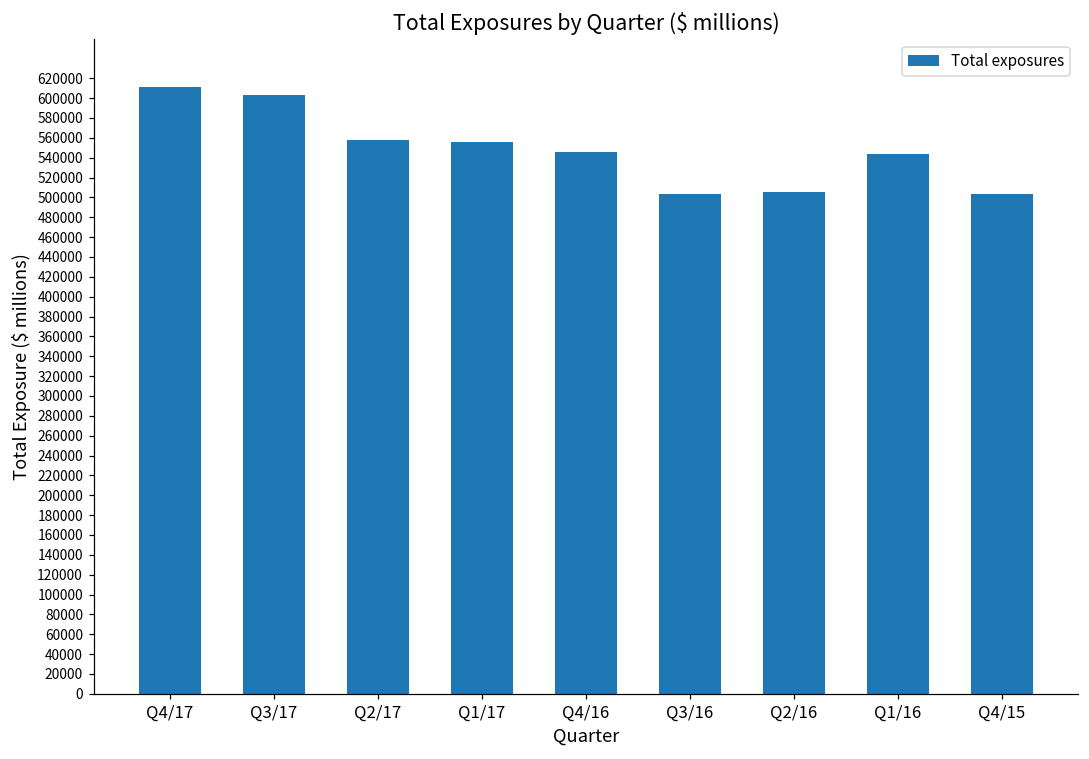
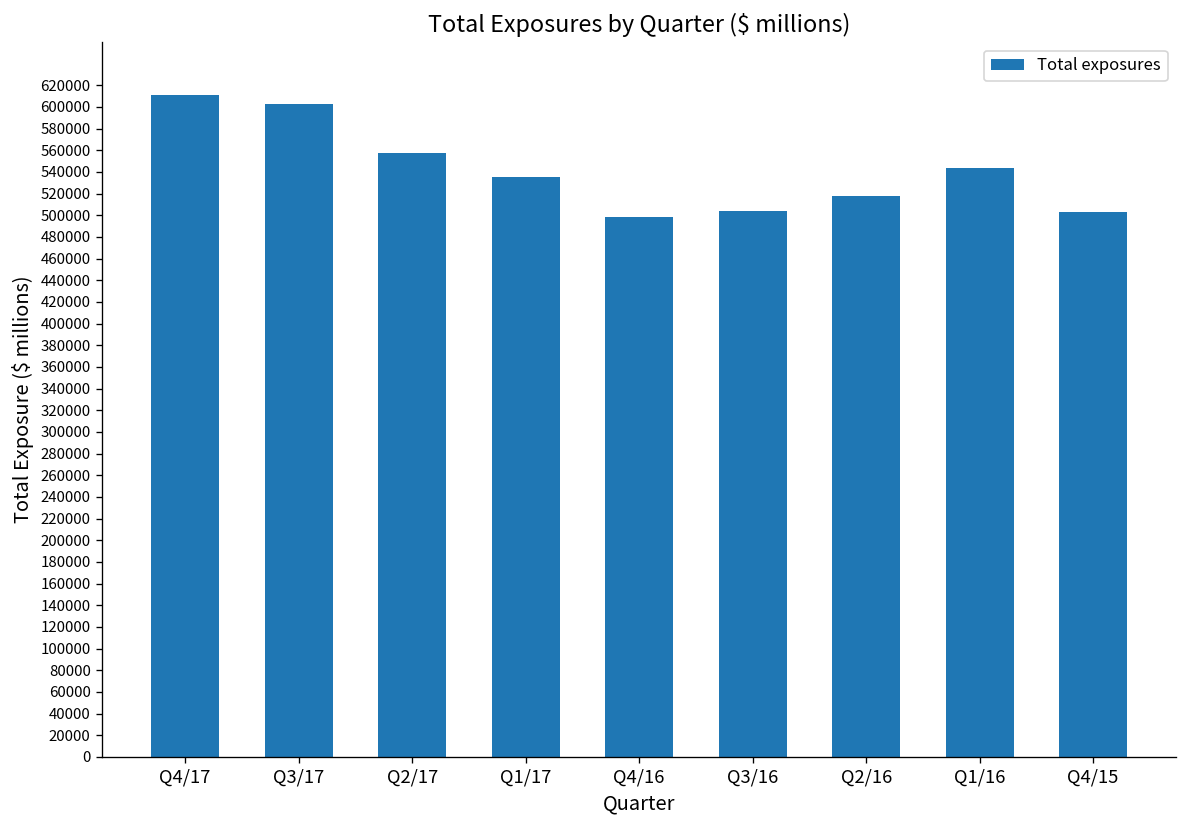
  {
    "Q4/17": 610000,
    "Q3/17": 600000,
    "Q2/17": 560000,
-   "Q1/17": 560000,
-   "Q4/16": 550000,
+   "Q1/17": 540000,
+   "Q4/16": 500000,
    "Q3/16": 500000,
-   "Q2/16": 510000,
+   "Q2/16": 520000,
    "Q1/16": 540000,
    "Q4/15": 500000
  }
